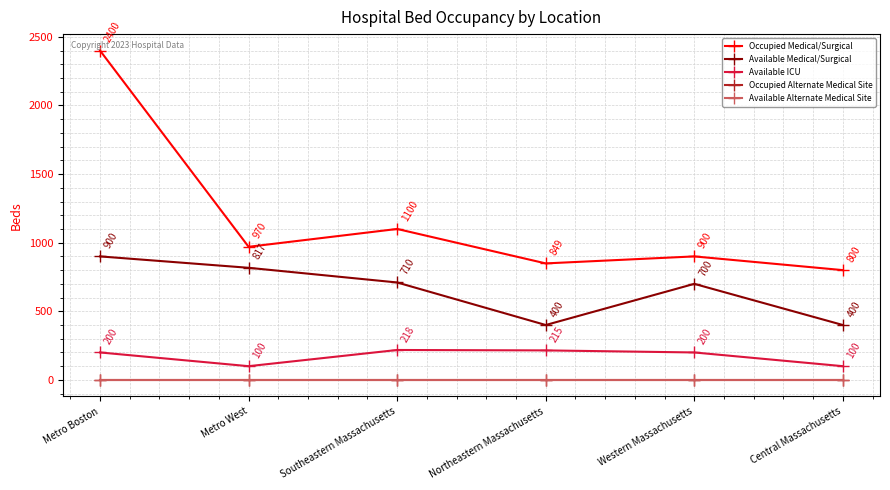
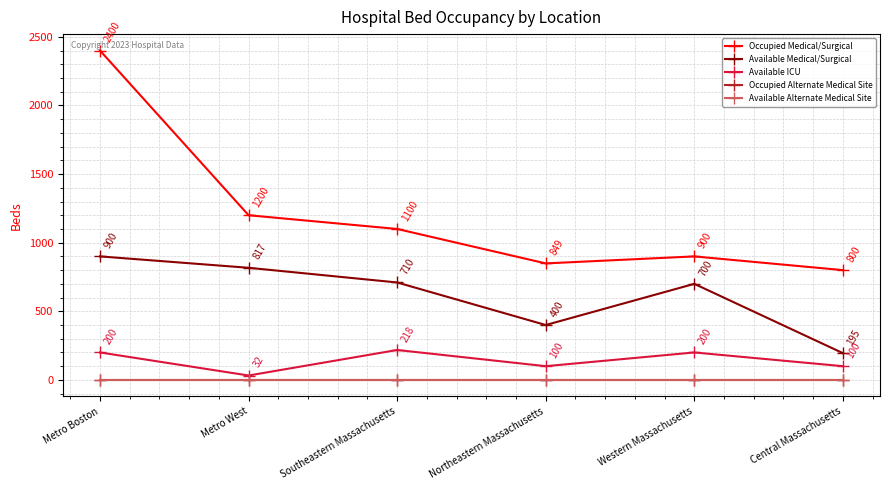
  {
    "Occupied Medical/Surgical": {
      "Metro Boston": 2400,
-     "Metro West": 970,
+     "Metro West": 1200,
      "Southeastern Massachusetts": 1100,
      "Northeastern Massachusetts": 849,
      "Western Massachusetts": 900,
      "Central Massachusetts": 800
    },
    "Available Medical/Surgical": {
      "Metro Boston": 900,
      "Metro West": 817,
      "Southeastern Massachusetts": 710,
      "Northeastern Massachusetts": 400,
      "Western Massachusetts": 700,
-     "Central Massachusetts": 400
+     "Central Massachusetts": 195
    },
    "Available ICU": {
      "Metro Boston": 200,
-     "Metro West": 100,
+     "Metro West": 32,
      "Southeastern Massachusetts": 218,
-     "Northeastern Massachusetts": 215,
+     "Northeastern Massachusetts": 100,
      "Western Massachusetts": 200,
      "Central Massachusetts": 100
    },
    "Available Alternate Medical Site": {
      "Metro Boston": 0,
      "Metro West": 0,
      "Southeastern Massachusetts": 0,
      "Northeastern Massachusetts": 0,
      "Western Massachusetts": 0,
      "Central Massachusetts": 0
    }
  }
